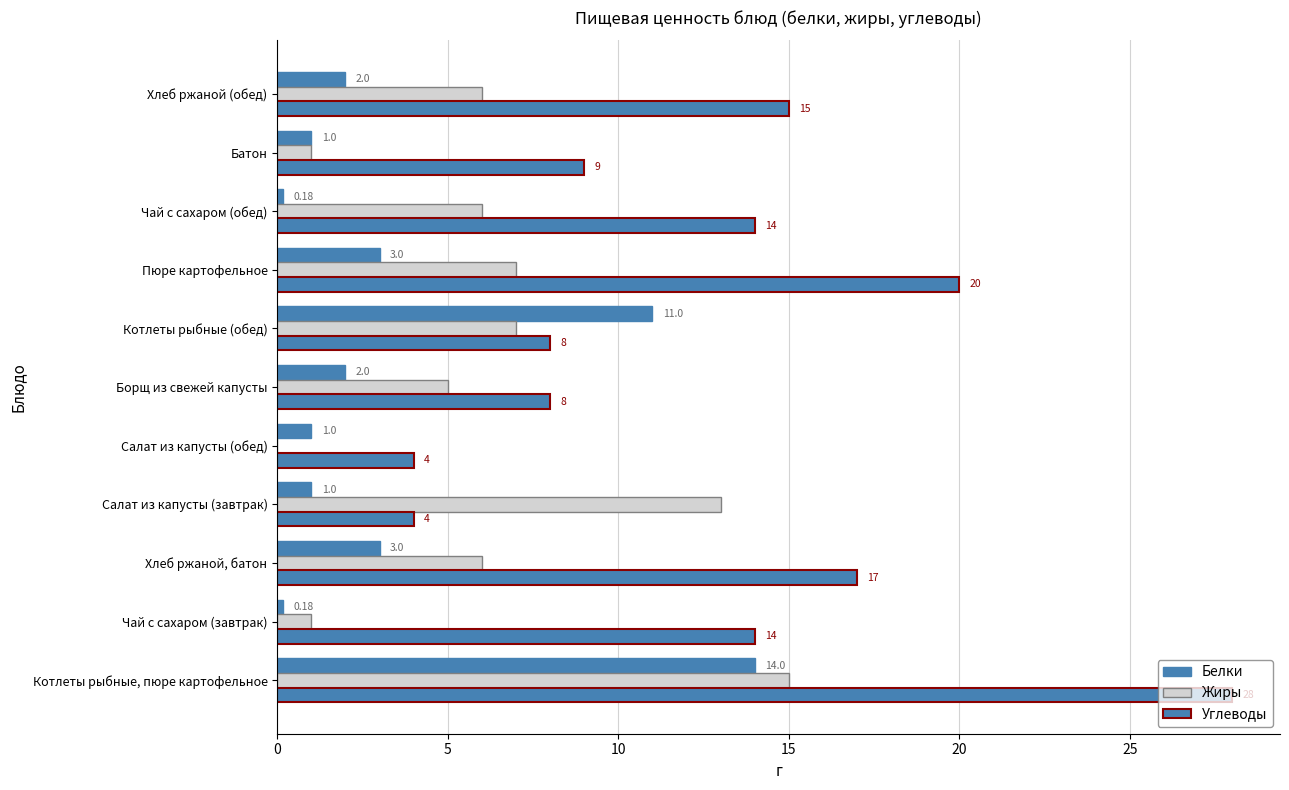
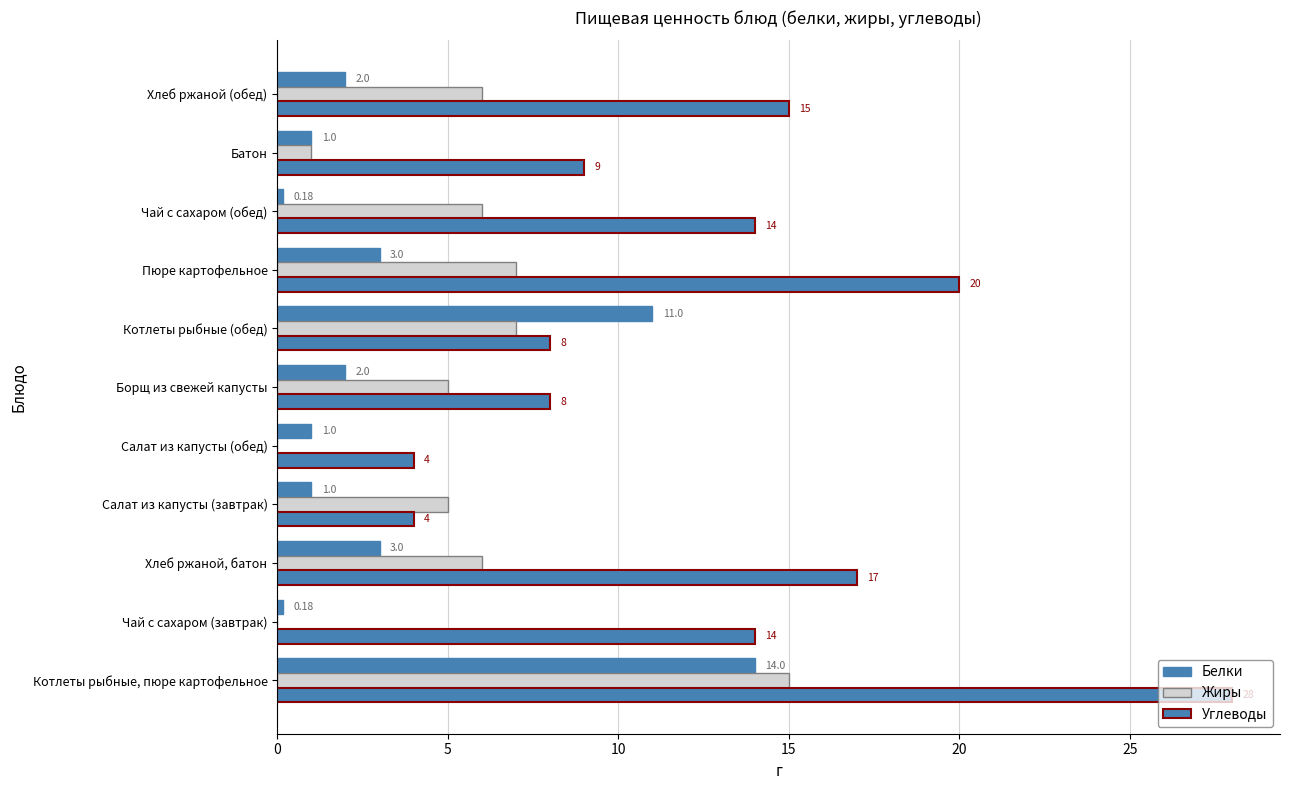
  {
    "Жиры": {
      "Хлеб ржаной (обед)": 6,
      "Чай с сахаром (обед)": 6,
      "Пюре картофельное": 7,
      "Котлеты рыбные (обед)": 7,
      "Борщ из свежей капусты": 5,
      "Салат из капусты (обед)": 0,
-     "Салат из капусты (завтрак)": 13,
+     "Салат из капусты (завтрак)": 5,
      "Хлеб ржаной, батон": 6,
-     "Чай с сахаром (завтрак)": 1
+     "Чай с сахаром (завтрак)": 0
    }
  }
